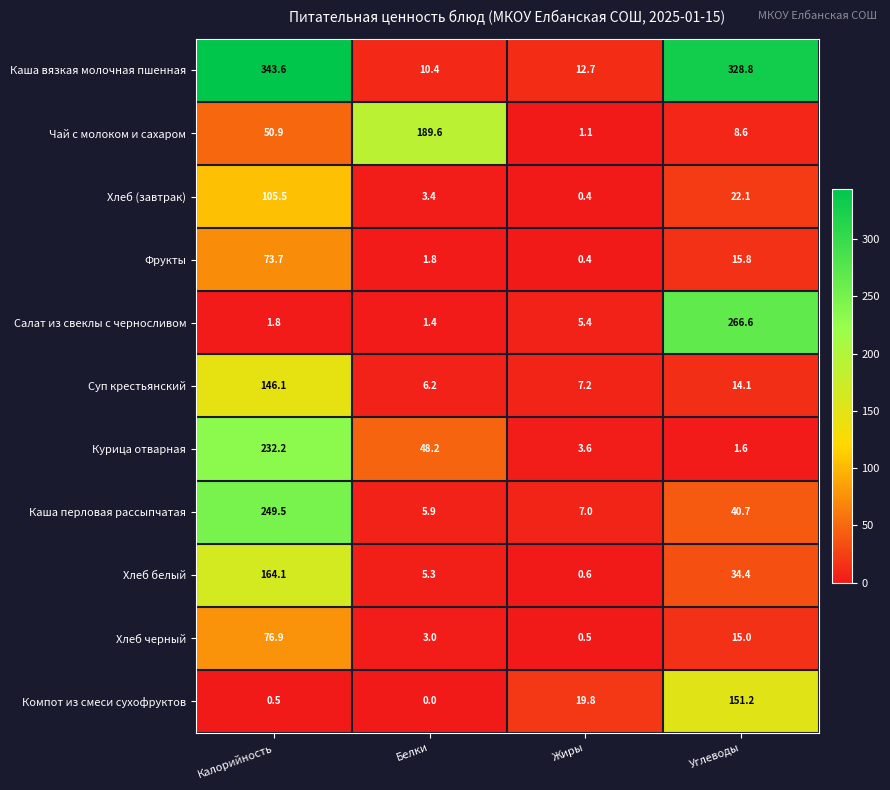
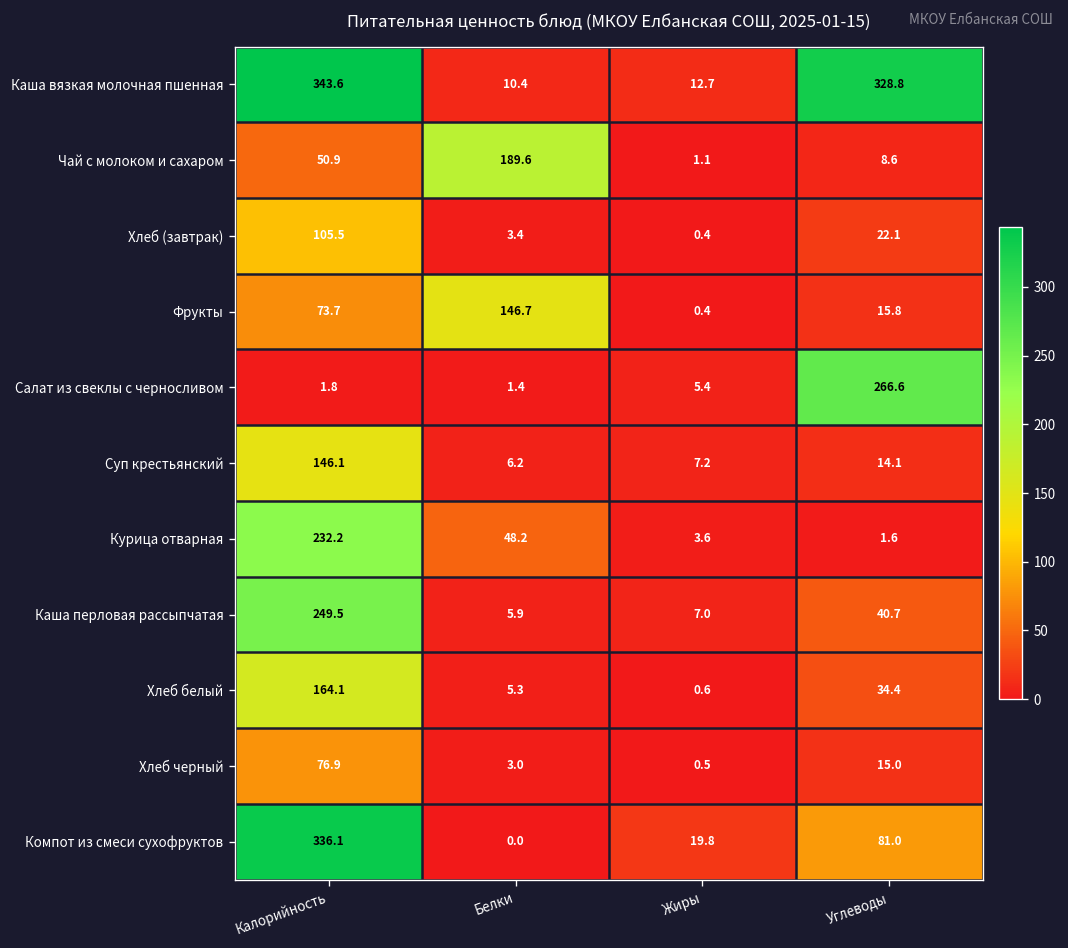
  {
    "Каша вязкая молочная пшенная": {
      "Калорийность": 343.6,
      "Белки": 10.4,
      "Жиры": 12.7,
      "Углеводы": 328.8
    },
    "Чай с молоком и сахаром": {
      "Калорийность": 50.9,
      "Белки": 189.6,
      "Жиры": 1.1,
      "Углеводы": 8.6
    },
    "Хлеб (завтрак)": {
      "Калорийность": 105.5,
      "Белки": 3.4,
      "Жиры": 0.4,
      "Углеводы": 22.1
    },
    "Фрукты": {
      "Калорийность": 73.7,
-     "Белки": 1.8,
+     "Белки": 146.7,
      "Жиры": 0.4,
      "Углеводы": 15.8
    },
    "Салат из свеклы с черносливом": {
      "Калорийность": 1.8,
      "Белки": 1.4,
      "Жиры": 5.4,
      "Углеводы": 266.6
    },
    "Суп крестьянский": {
      "Калорийность": 146.1,
      "Белки": 6.2,
      "Жиры": 7.2,
      "Углеводы": 14.1
    },
    "Курица отварная": {
      "Калорийность": 232.2,
      "Белки": 48.2,
      "Жиры": 3.6,
      "Углеводы": 1.6
    },
    "Каша перловая рассыпчатая": {
      "Калорийность": 249.5,
      "Белки": 5.9,
      "Жиры": 7.0,
      "Углеводы": 40.7
    },
    "Хлеб белый": {
      "Калорийность": 164.1,
      "Белки": 5.3,
      "Жиры": 0.6,
      "Углеводы": 34.4
    },
    "Хлеб черный": {
      "Калорийность": 76.9,
      "Белки": 3.0,
      "Жиры": 0.5,
      "Углеводы": 15.0
    },
    "Компот из смеси сухофруктов": {
-     "Калорийность": 0.5,
+     "Калорийность": 336.1,
      "Белки": 0.0,
      "Жиры": 19.8,
-     "Углеводы": 151.2
+     "Углеводы": 81.0
    }
  }
